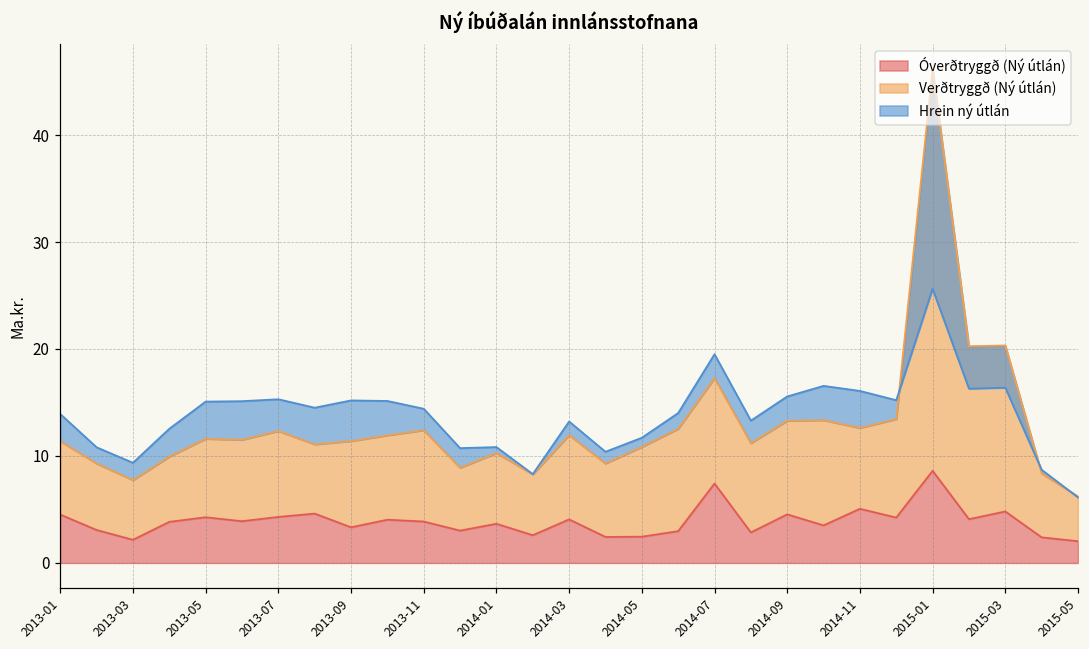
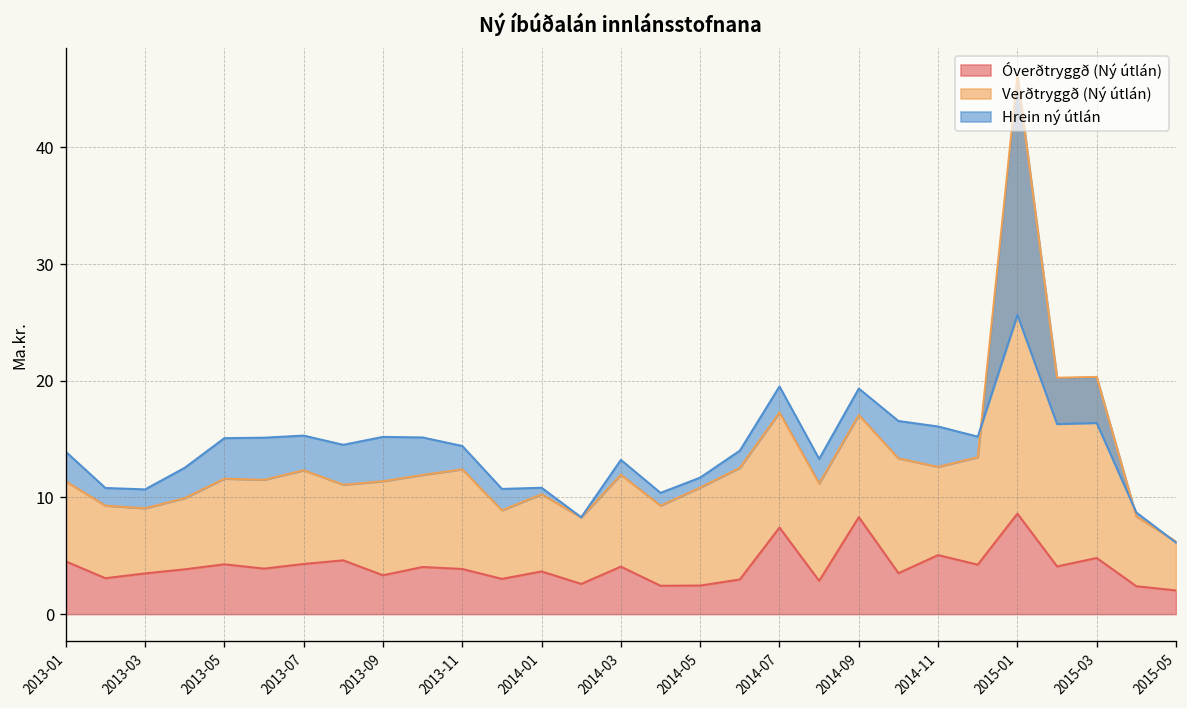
  {
    "Óverðtryggð (Ný útlán)": {
      "2013-01": 5,
-     "2013-03": 2,
+     "2013-03": 3,
      "2013-05": 4,
      "2013-07": 4,
      "2013-09": 3,
      "2013-11": 4,
      "2014-01": 4,
      "2014-03": 4,
      "2014-05": 2,
      "2014-07": 7,
-     "2014-09": 5,
+     "2014-09": 8,
      "2014-11": 5,
      "2015-01": 9,
      "2015-03": 5,
      "2015-05": 2
    },
    "Verðtryggð (Ný útlán)": {
      "2013-01": 7,
      "2013-03": 6,
      "2013-05": 7,
      "2013-07": 8,
      "2013-09": 8,
      "2013-11": 9,
      "2014-01": 7,
      "2014-03": 8,
      "2014-05": 8,
      "2014-07": 10,
      "2014-09": 9,
      "2014-11": 8
    }
  }
